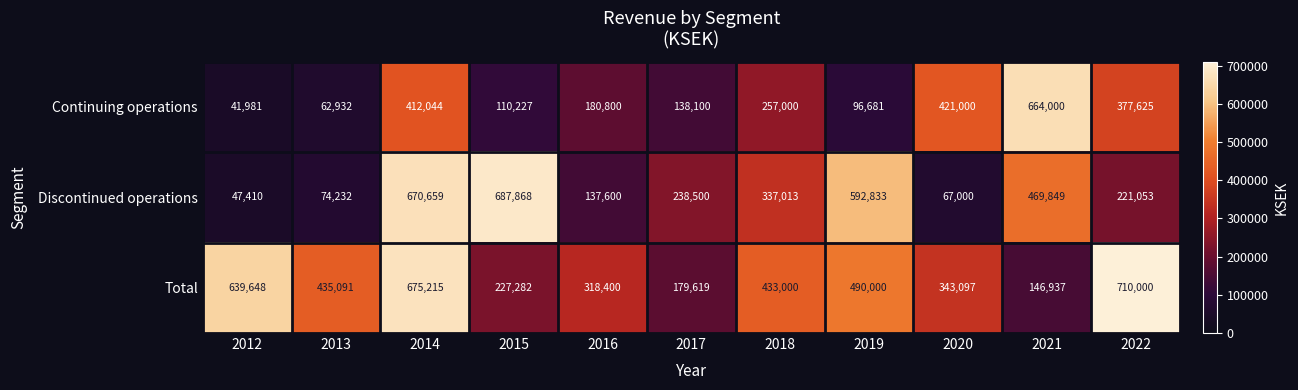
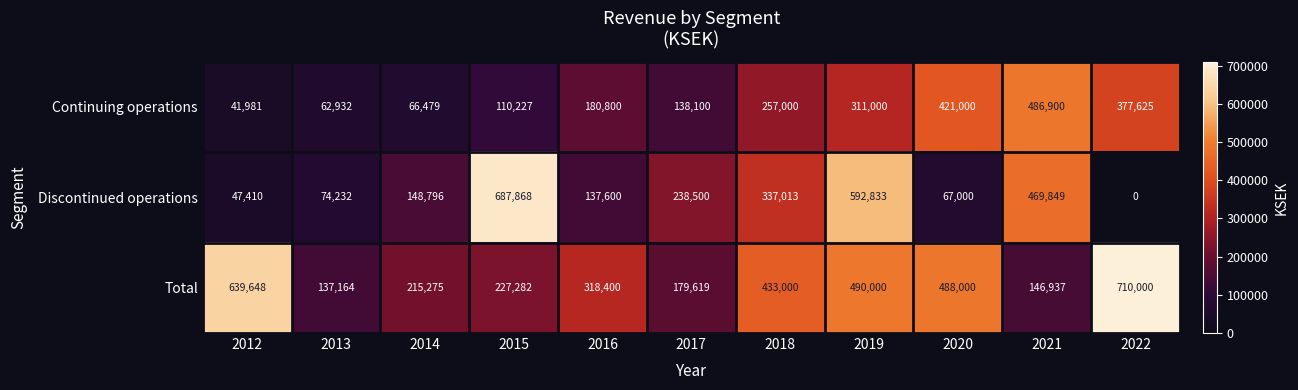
  {
    "Continuing operations": {
      "2012": "41,981",
      "2013": "62,932",
-     "2014": "412,044",
+     "2014": "66,479",
      "2015": "110,227",
      "2016": "180,800",
      "2017": "138,100",
      "2018": "257,000",
-     "2019": "96,681",
+     "2019": "311,000",
      "2020": "421,000",
-     "2021": "664,000",
+     "2021": "486,900",
      "2022": "377,625"
    },
    "Discontinued operations": {
      "2012": "47,410",
      "2013": "74,232",
-     "2014": "670,659",
+     "2014": "148,796",
      "2015": "687,868",
      "2016": "137,600",
      "2017": "238,500",
      "2018": "337,013",
      "2019": "592,833",
      "2020": "67,000",
      "2021": "469,849",
-     "2022": "221,053"
+     "2022": "0"
    },
    "Total": {
      "2012": "639,648",
-     "2013": "435,091",
-     "2014": "675,215",
+     "2013": "137,164",
+     "2014": "215,275",
      "2015": "227,282",
      "2016": "318,400",
      "2017": "179,619",
      "2018": "433,000",
      "2019": "490,000",
-     "2020": "343,097",
+     "2020": "488,000",
      "2021": "146,937",
      "2022": "710,000"
    }
  }
